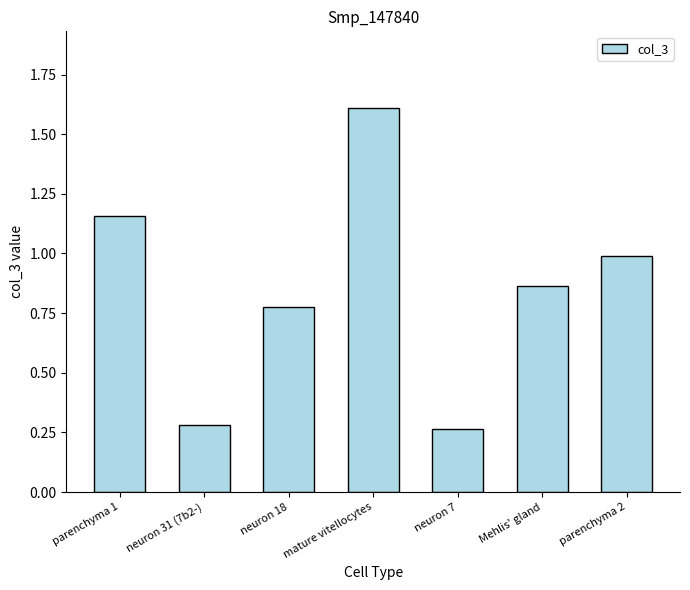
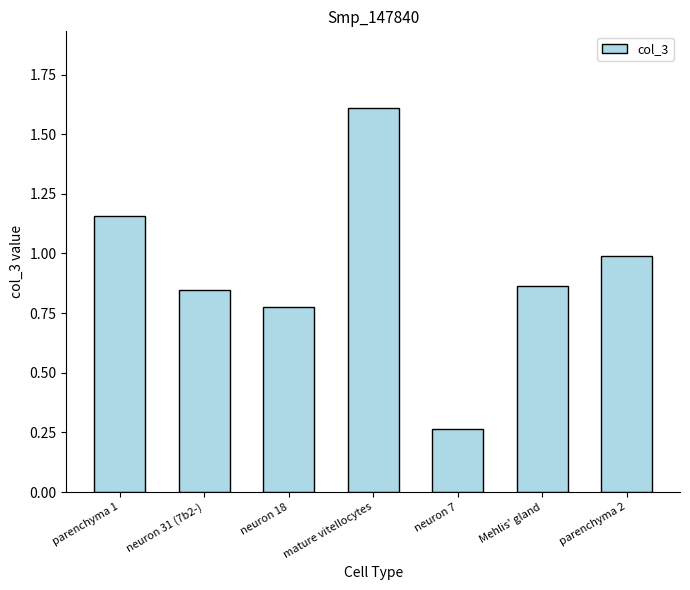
  {
    "parenchyma 1": 1.16,
-   "neuron 31 (7b2-)": 0.28,
+   "neuron 31 (7b2-)": 0.85,
    "neuron 18": 0.78,
    "mature vitellocytes": 1.61,
    "neuron 7": 0.26,
    "Mehlis' gland": 0.87,
    "parenchyma 2": 0.99
  }
